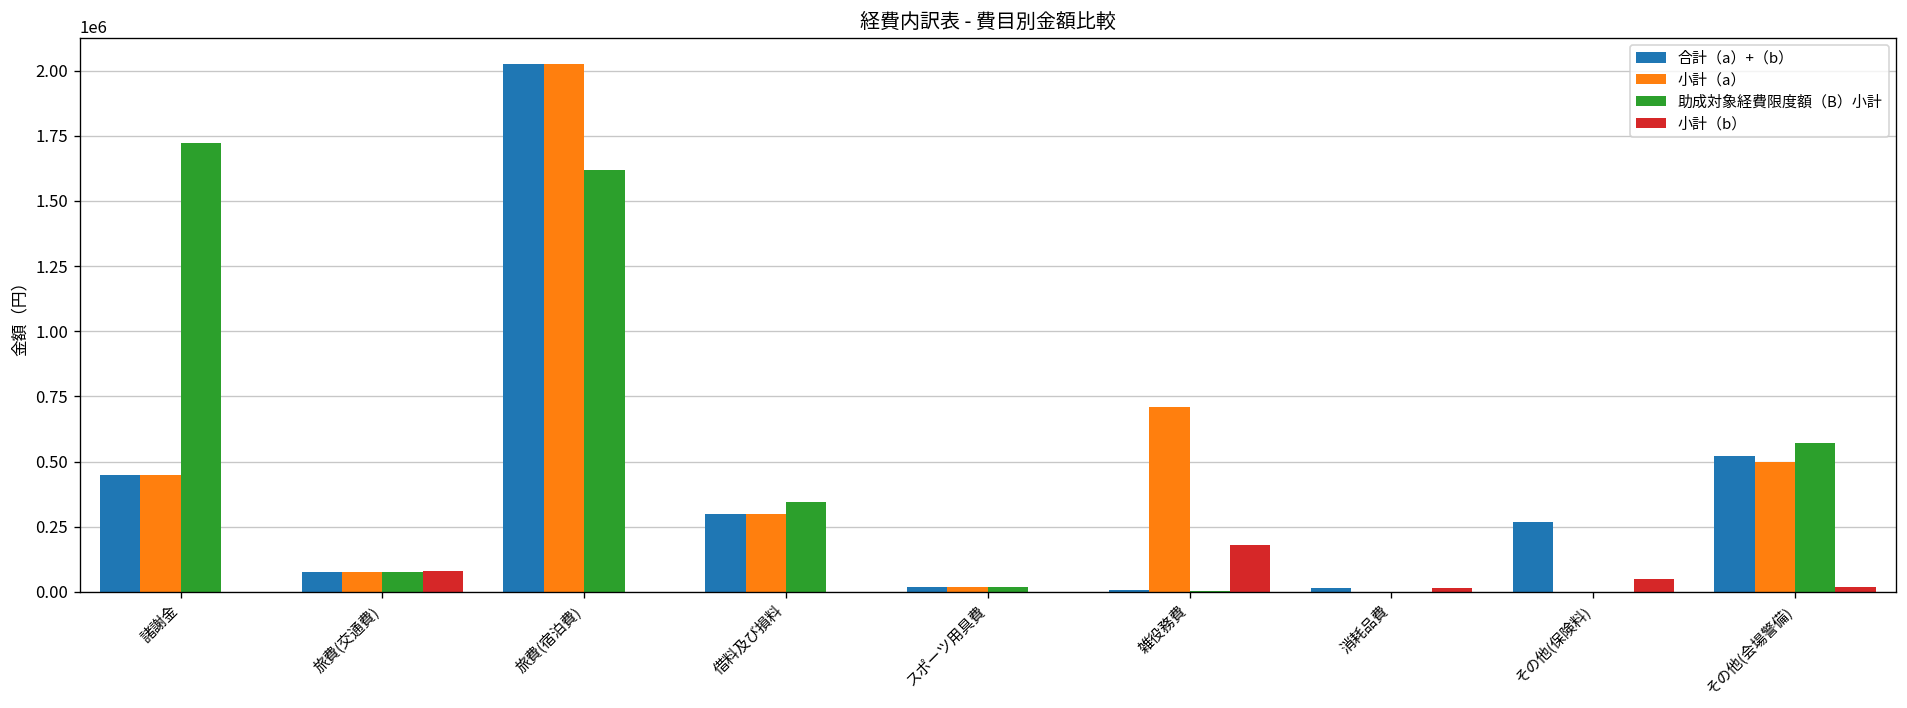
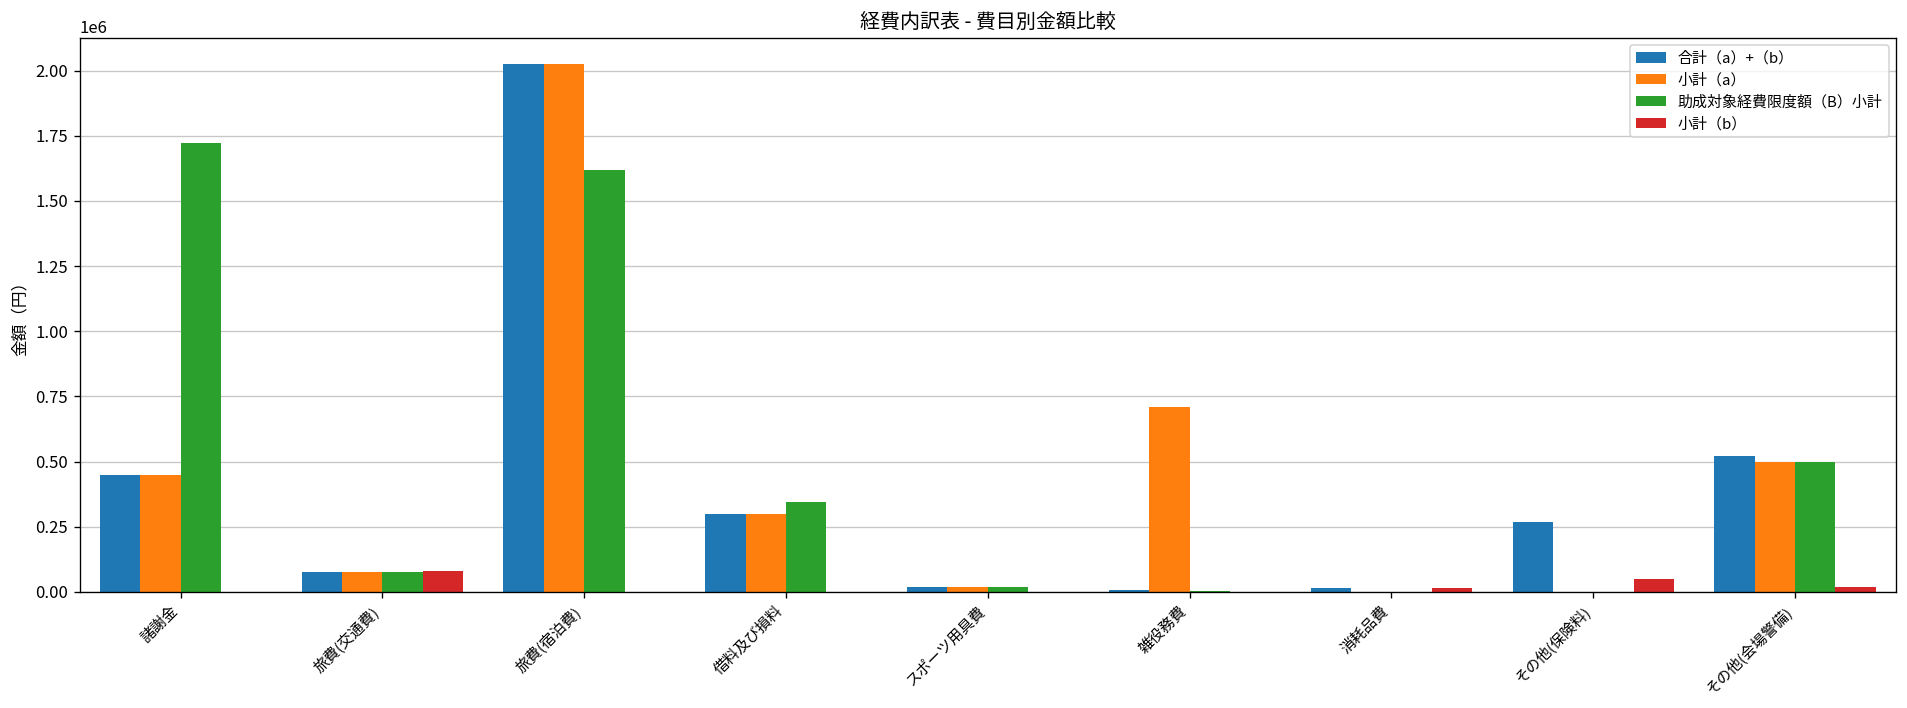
  {
    "合計（a）+（b）": {
      "諸謝金": 450000,
      "旅費(交通費)": 80000,
      "旅費(宿泊費)": 2030000,
      "借料及び損料": 300000,
      "スポーツ用具費": 20000,
      "消耗品費": 20000,
      "その他(保険料)": 270000,
      "その他(会場警備)": 520000
    },
    "小計（a）": {
      "諸謝金": 450000,
      "旅費(交通費)": 80000,
      "旅費(宿泊費)": 2030000,
      "借料及び損料": 300000,
      "スポーツ用具費": 20000,
      "雑役務費": 710000,
      "消耗品費": 0,
      "その他(保険料)": 0,
      "その他(会場警備)": 500000
    },
    "助成対象経費限度額（B）小計": {
      "諸謝金": 1720000,
      "旅費(交通費)": 80000,
      "旅費(宿泊費)": 1620000,
      "借料及び損料": 340000,
      "スポーツ用具費": 20000,
      "消耗品費": 0,
      "その他(保険料)": 0,
-     "その他(会場警備)": 570000
+     "その他(会場警備)": 500000
    },
    "小計（b）": {
      "諸謝金": 0,
      "旅費(交通費)": 80000,
      "旅費(宿泊費)": 0,
      "借料及び損料": 0,
      "スポーツ用具費": 0,
-     "雑役務費": 180000,
+     "雑役務費": 0,
      "消耗品費": 20000,
      "その他(保険料)": 50000,
      "その他(会場警備)": 20000
    }
  }
